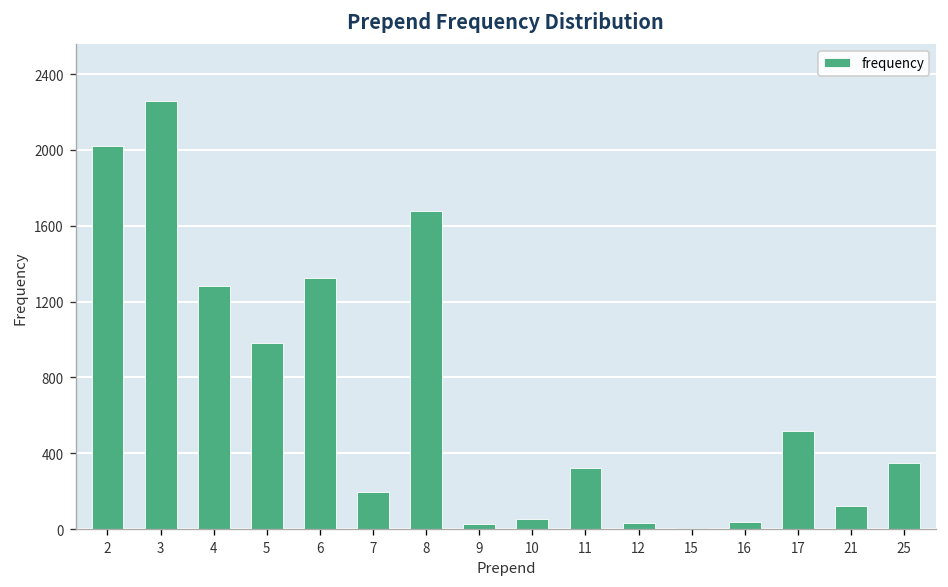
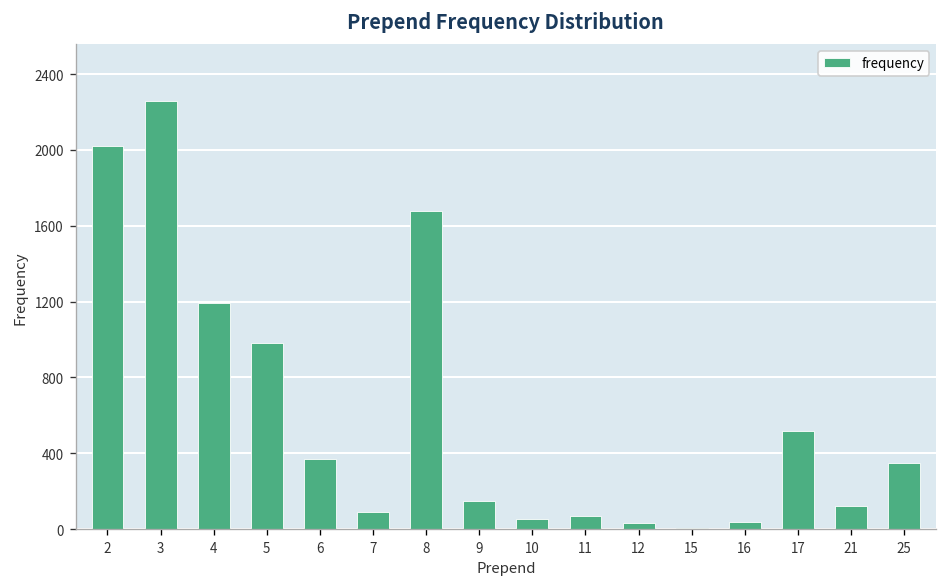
  {
    "2": 2020,
    "3": 2260,
-   "4": 1280,
+   "4": 1190,
    "5": 980,
-   "6": 1320,
-   "7": 190,
+   "6": 370,
+   "7": 90,
    "8": 1680,
-   "9": 30,
+   "9": 150,
    "10": 50,
-   "11": 320,
+   "11": 70,
    "12": 30,
    "16": 40,
    "17": 520,
    "21": 120,
    "25": 350
  }
